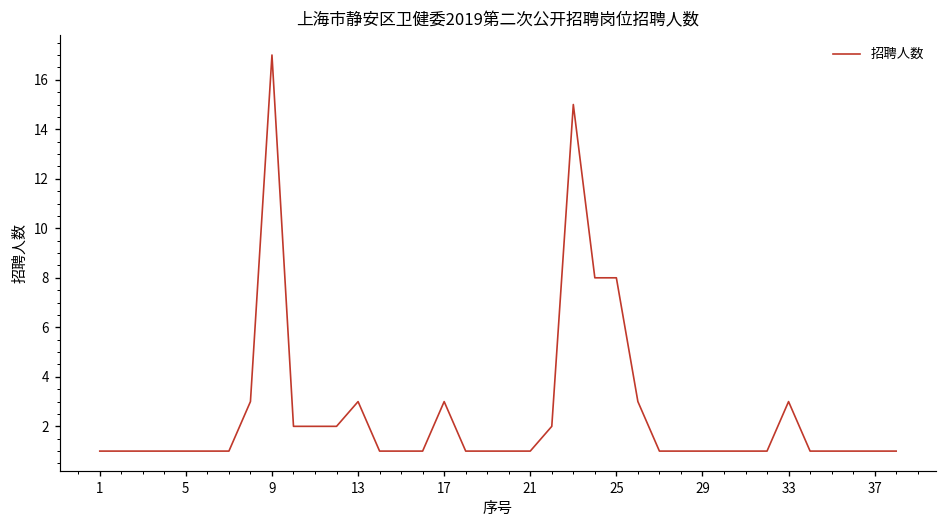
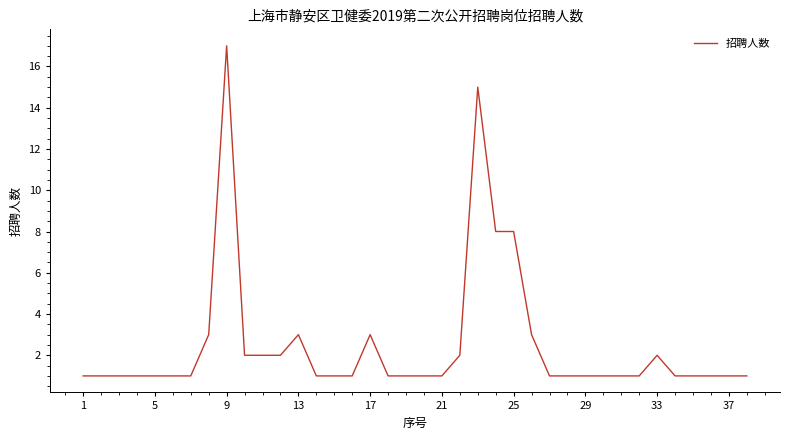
  {
    "1": 1,
    "5": 1,
    "9": 17,
    "13": 3,
    "17": 3,
    "21": 1,
    "25": 8,
    "29": 1,
-   "33": 3,
+   "33": 2,
    "37": 1
  }
